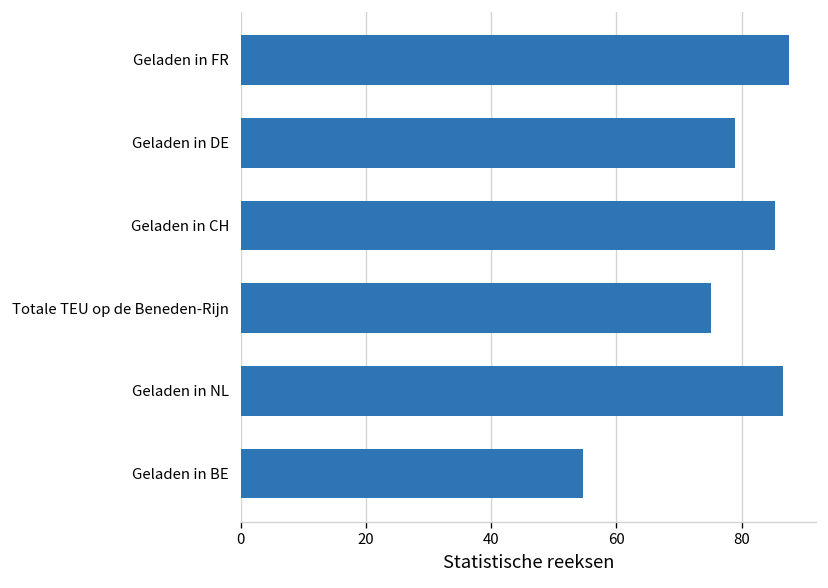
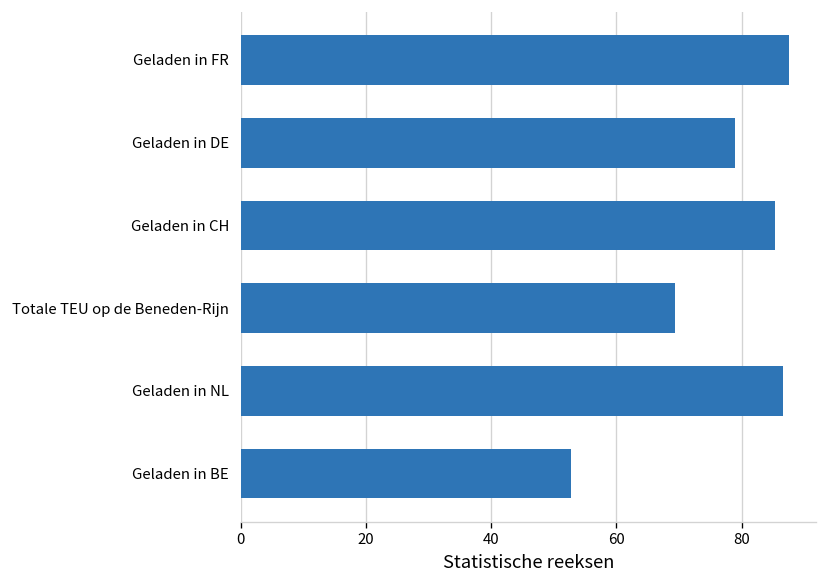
  {
    "Geladen in FR": 88,
    "Geladen in DE": 79,
    "Geladen in CH": 85,
-   "Totale TEU op de Beneden-Rijn": 75,
+   "Totale TEU op de Beneden-Rijn": 69,
    "Geladen in NL": 87,
-   "Geladen in BE": 55
+   "Geladen in BE": 53
  }
